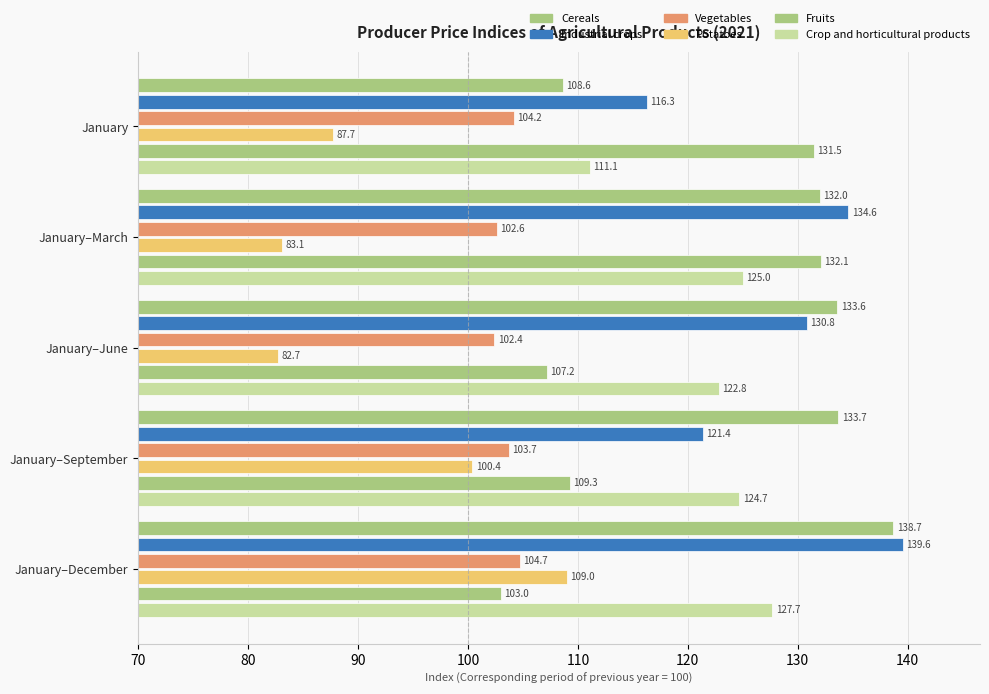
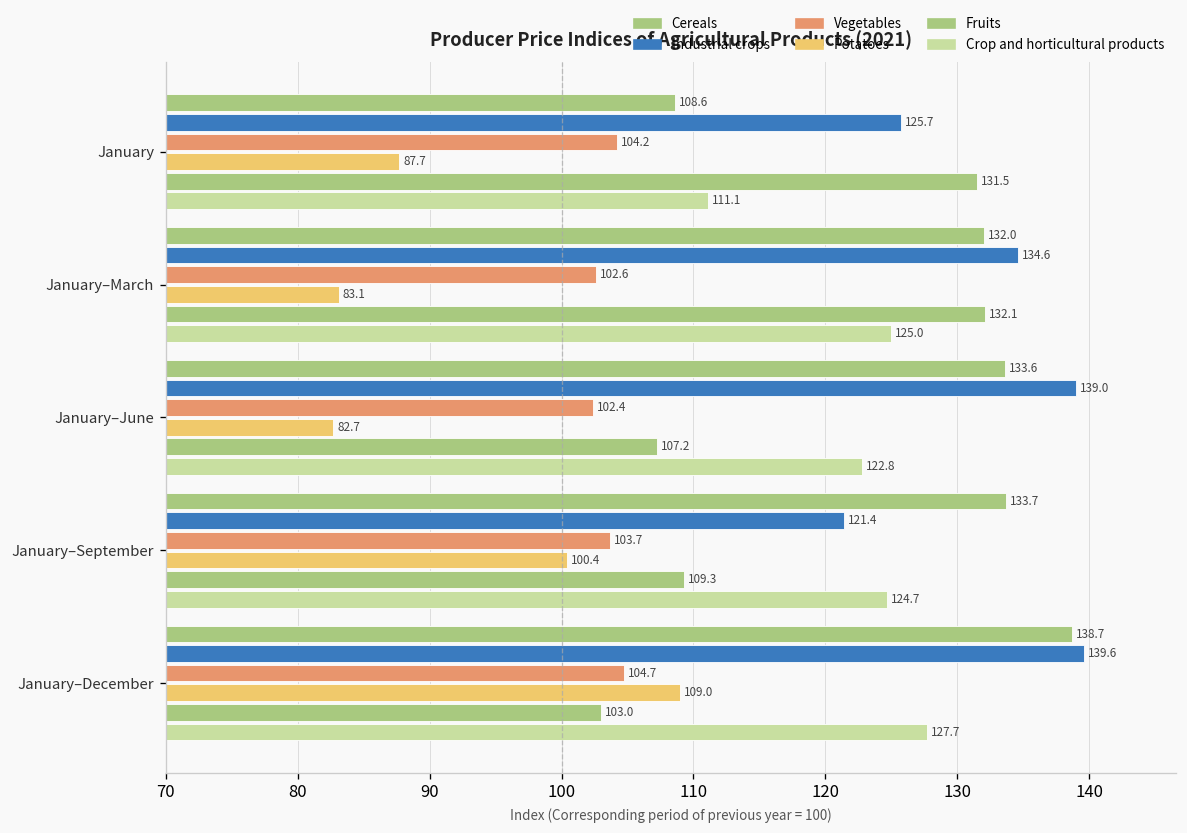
  {
    "Industrial crops": {
-     "January": 116.3,
+     "January": 125.7,
      "January–March": 134.6,
-     "January–June": 130.8,
+     "January–June": 139.0,
      "January–September": 121.4,
      "January–December": 139.6
    }
  }
